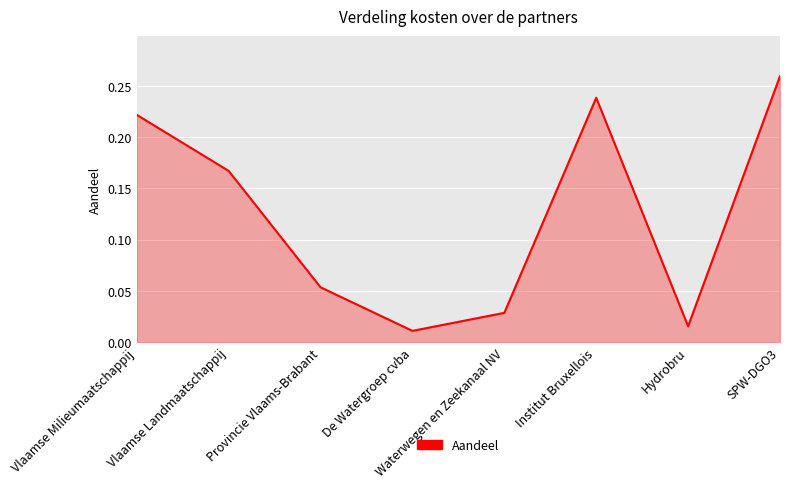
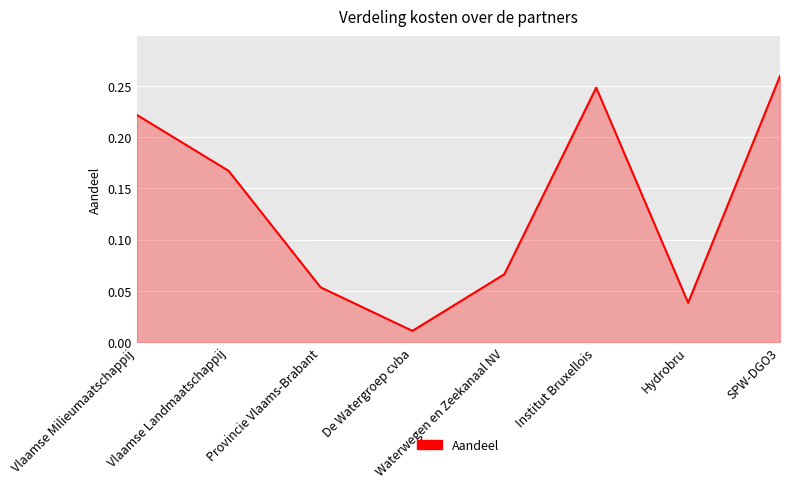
  {
    "Vlaamse Milieumaatschappij": 0.222,
    "Vlaamse Landmaatschappij": 0.167,
    "Provincie Vlaams-Brabant": 0.054,
    "De Watergroep cvba": 0.011,
-   "Waterwegen en Zeekanaal NV": 0.029,
-   "Institut Bruxellois": 0.238,
-   "Hydrobru": 0.016,
+   "Waterwegen en Zeekanaal NV": 0.066,
+   "Institut Bruxellois": 0.248,
+   "Hydrobru": 0.038,
    "SPW-DGO3": 0.259
  }
